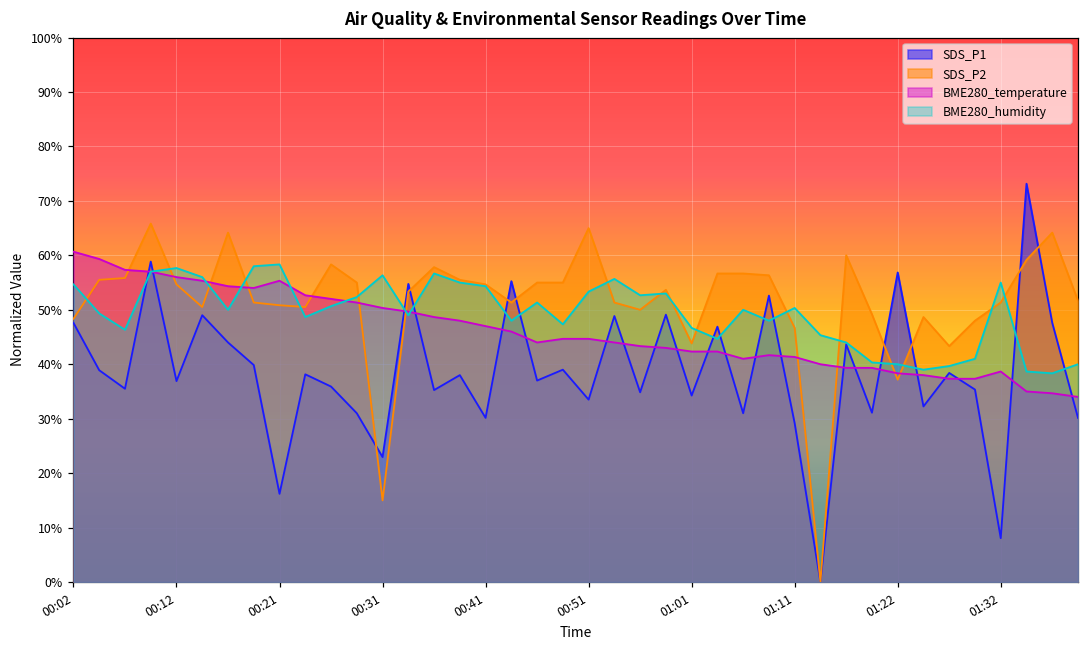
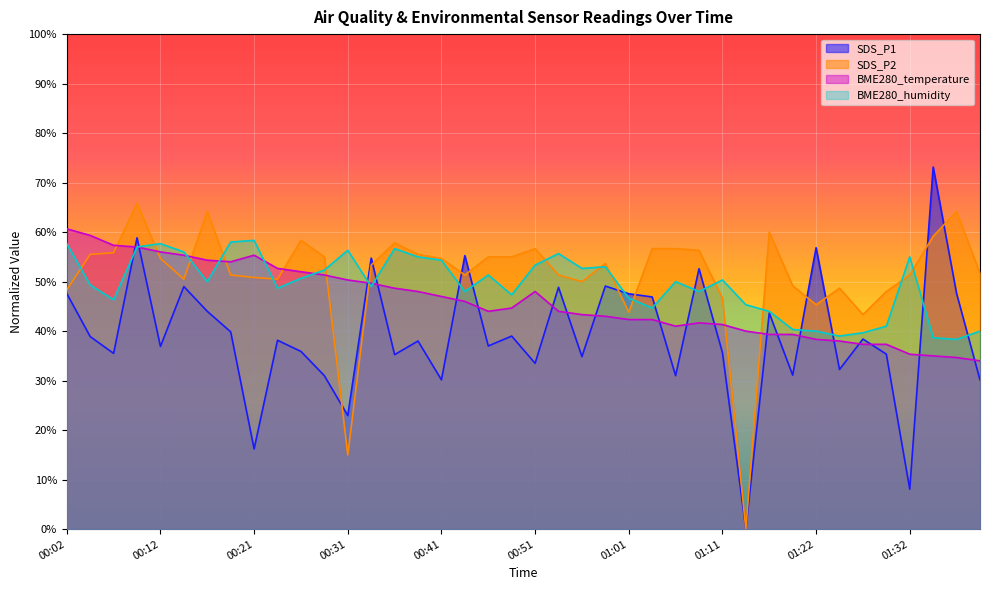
  {
    "SDS_P1": {
      "00:02": "48%",
      "00:12": "37%",
      "00:21": "16%",
      "00:31": "23%",
      "00:41": "30%",
      "00:51": "34%",
-     "01:01": "34%",
-     "01:11": "29%",
+     "01:01": "48%",
+     "01:11": "36%",
      "01:22": "57%",
      "01:32": "8%"
    },
    "SDS_P2": {
      "00:02": "48%",
      "00:12": "55%",
      "00:21": "51%",
      "00:31": "15%",
-     "00:51": "65%",
+     "00:51": "57%",
      "01:01": "44%",
      "01:11": "47%",
-     "01:22": "37%",
+     "01:22": "45%",
      "01:32": "51%"
    },
    "BME280_temperature": {
      "00:02": "61%",
      "00:12": "56%",
      "00:21": "55%",
      "00:31": "50%",
      "00:41": "47%",
-     "00:51": "45%",
+     "00:51": "48%",
      "01:01": "42%",
      "01:11": "41%",
      "01:22": "38%",
-     "01:32": "39%"
+     "01:32": "35%"
    },
    "BME280_humidity": {
-     "00:02": "55%",
+     "00:02": "58%",
      "00:12": "58%",
      "00:21": "58%",
      "00:31": "56%",
      "00:51": "53%",
      "01:01": "47%",
      "01:11": "50%",
      "01:22": "40%",
      "01:32": "55%"
    }
  }
